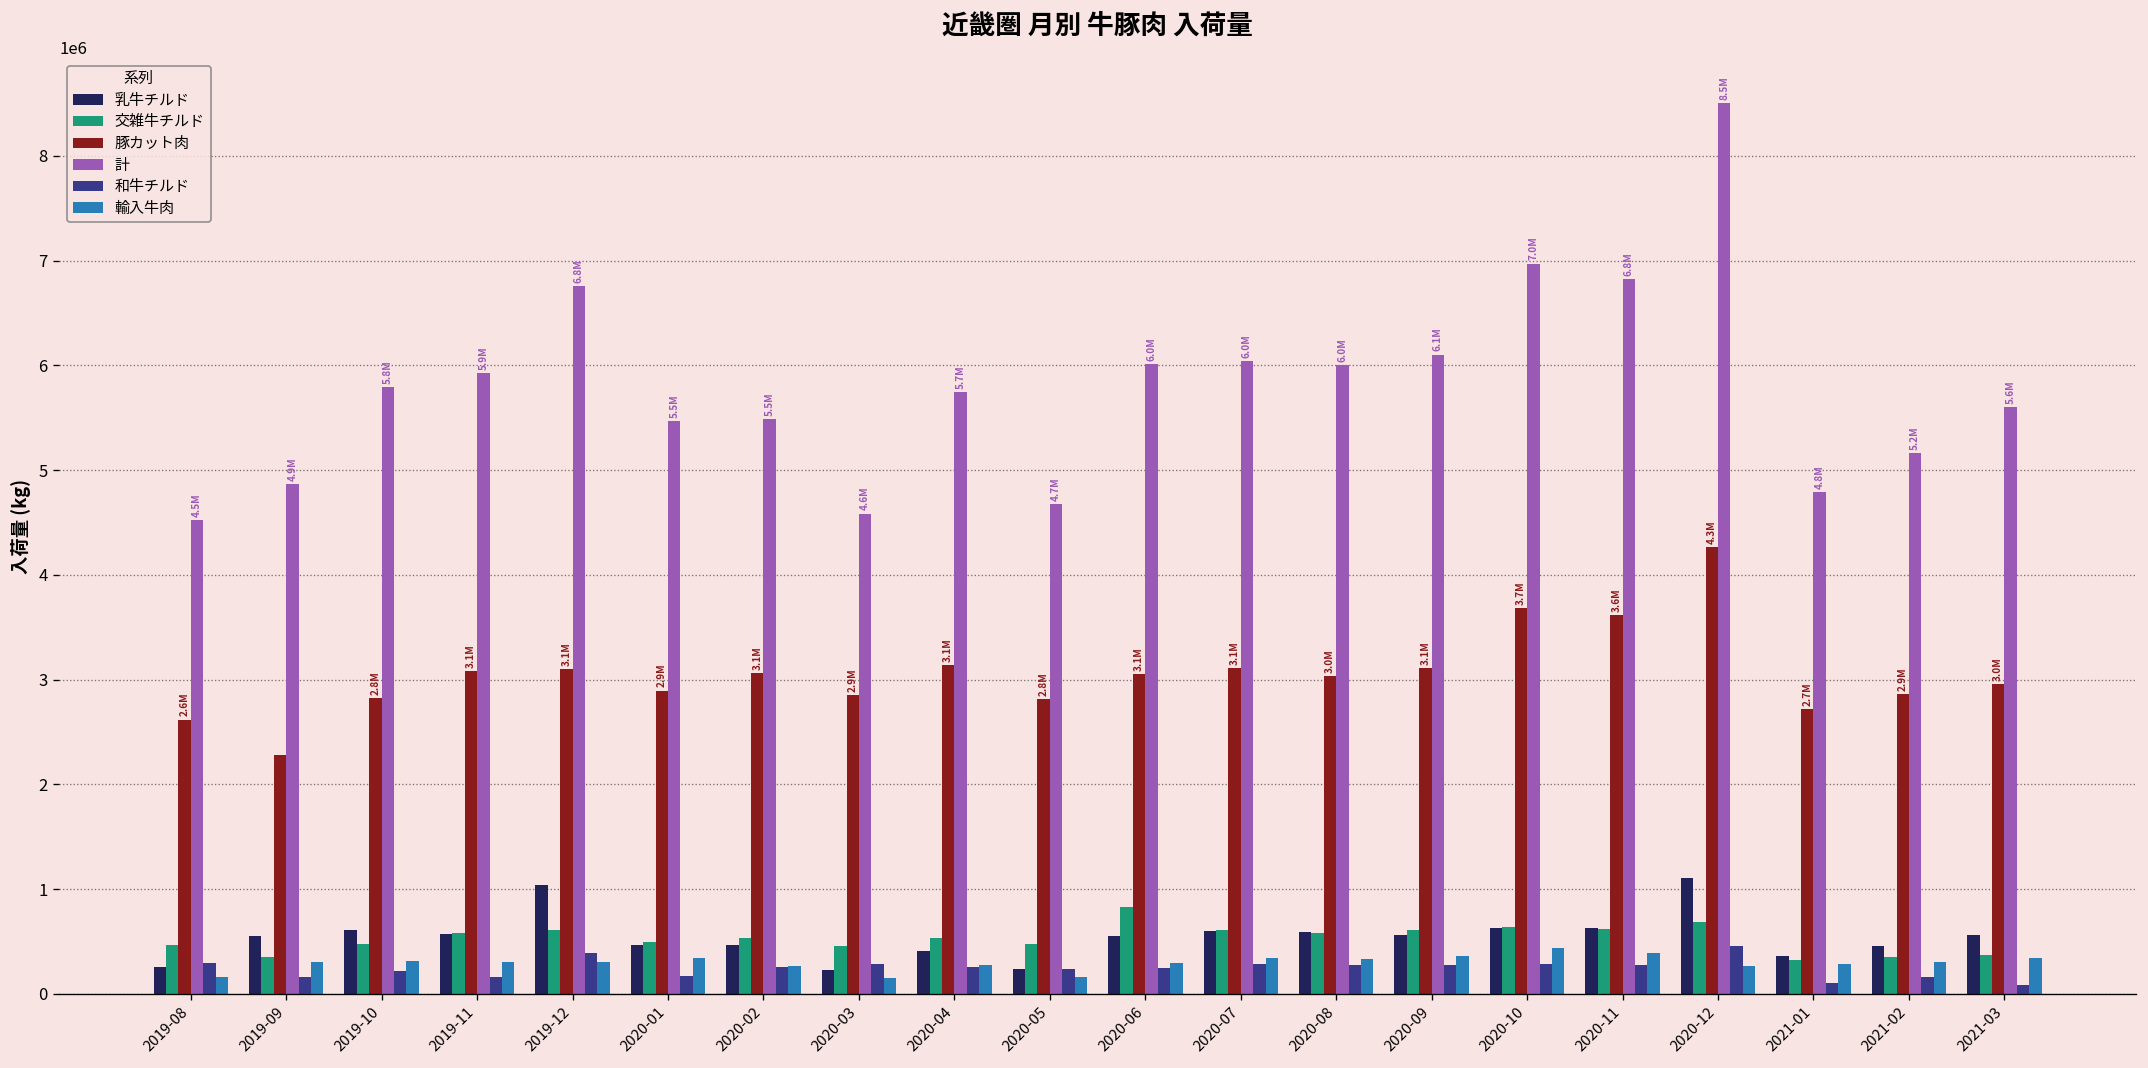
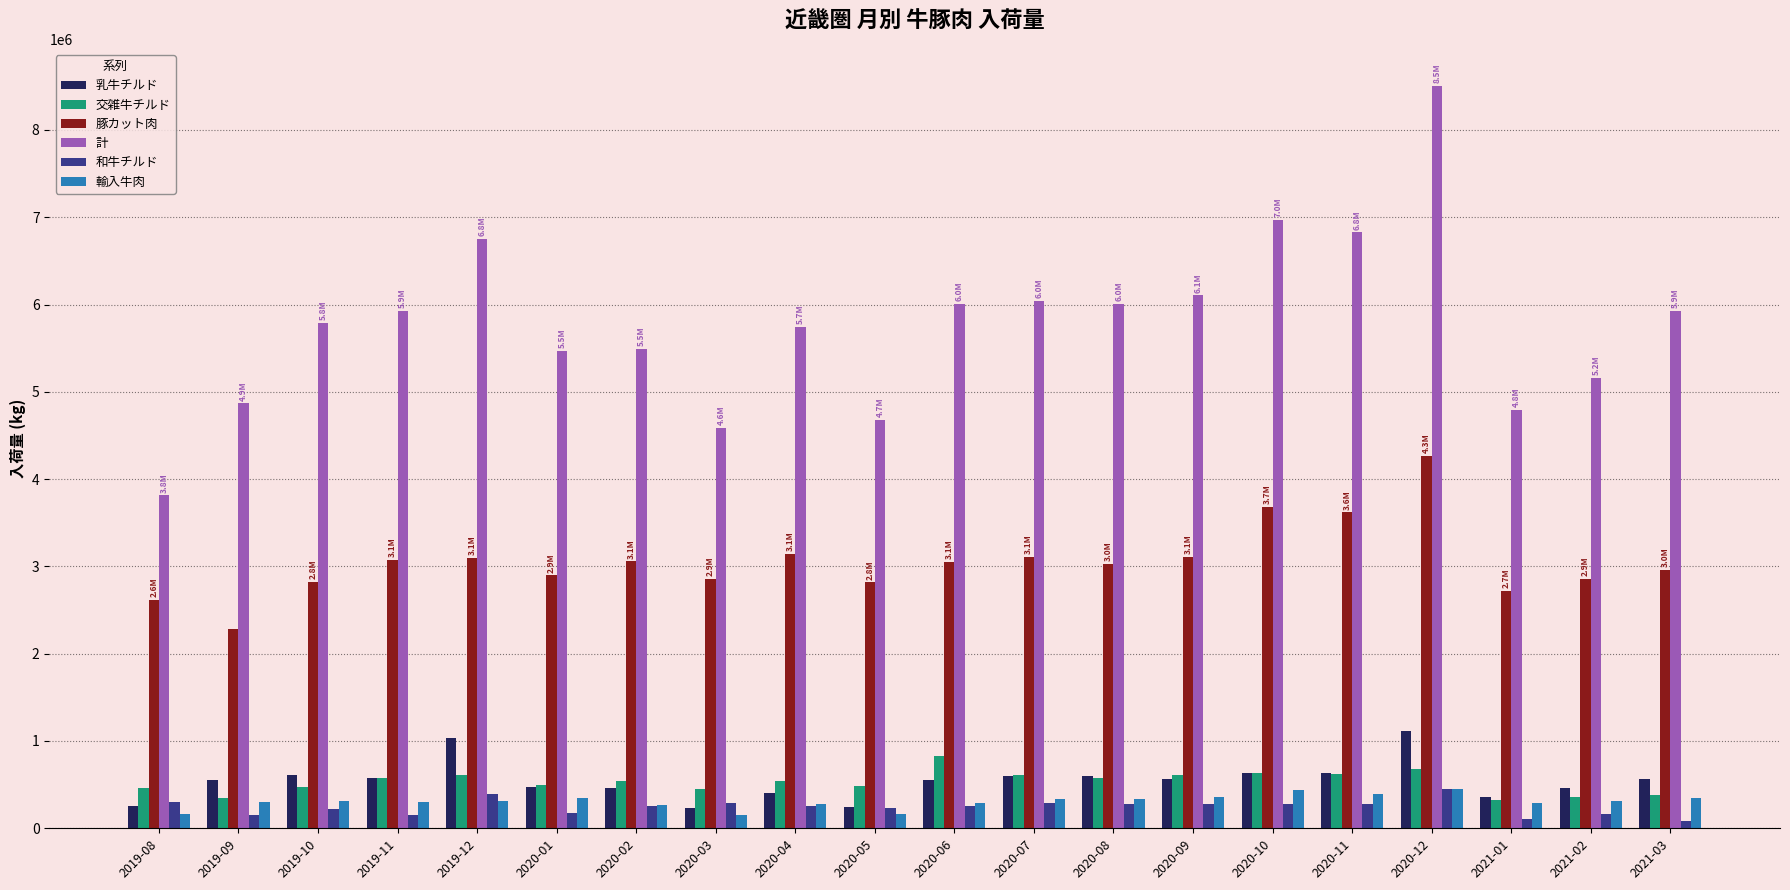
  {
    "乳牛チルド": {
      "2019-08": "300000",
      "2019-09": "600000",
      "2019-10": "600000",
      "2019-11": "600000",
      "2019-12": "1000000",
      "2020-01": "500000",
      "2020-02": "500000",
      "2020-03": "200000",
      "2020-04": "400000",
      "2020-05": "200000",
      "2020-06": "600000",
      "2020-07": "600000",
      "2020-08": "600000",
      "2020-09": "600000",
      "2020-10": "600000",
      "2020-11": "600000",
      "2020-12": "1100000",
      "2021-01": "400000",
      "2021-02": "500000",
      "2021-03": "600000"
    },
    "交雑牛チルド": {
      "2019-08": "500000",
      "2019-09": "400000",
      "2019-10": "500000",
      "2019-11": "600000",
      "2019-12": "600000",
      "2020-01": "500000",
      "2020-02": "500000",
      "2020-03": "500000",
      "2020-04": "500000",
      "2020-05": "500000",
      "2020-06": "800000",
      "2020-07": "600000",
      "2020-08": "600000",
      "2020-09": "600000",
      "2020-10": "600000",
      "2020-11": "600000",
      "2020-12": "700000",
      "2021-01": "300000",
      "2021-02": "400000",
      "2021-03": "400000"
    },
    "豚カット肉": {
      "2019-08": "2.6M",
      "2019-10": "2.8M",
      "2019-11": "3.1M",
      "2019-12": "3.1M",
      "2020-01": "2.9M",
      "2020-02": "3.1M",
      "2020-03": "2.9M",
      "2020-04": "3.1M",
      "2020-05": "2.8M",
      "2020-06": "3.1M",
      "2020-07": "3.1M",
      "2020-08": "3.0M",
      "2020-09": "3.1M",
      "2020-10": "3.7M",
      "2020-11": "3.6M",
      "2020-12": "4.3M",
      "2021-01": "2.7M",
      "2021-02": "2.9M",
      "2021-03": "3.0M"
    },
    "計": {
-     "2019-08": "4.5M",
+     "2019-08": "3.8M",
      "2019-09": "4.9M",
      "2019-10": "5.8M",
      "2019-11": "5.9M",
      "2019-12": "6.8M",
      "2020-01": "5.5M",
      "2020-02": "5.5M",
      "2020-03": "4.6M",
      "2020-04": "5.7M",
      "2020-05": "4.7M",
      "2020-06": "6.0M",
      "2020-07": "6.0M",
      "2020-08": "6.0M",
      "2020-09": "6.1M",
      "2020-10": "7.0M",
      "2020-11": "6.8M",
      "2020-12": "8.5M",
      "2021-01": "4.8M",
      "2021-02": "5.2M",
-     "2021-03": "5.6M"
+     "2021-03": "5.9M"
    },
    "和牛チルド": {
      "2019-08": "300000",
      "2019-09": "200000",
      "2019-10": "200000",
      "2019-11": "200000",
      "2019-12": "400000",
      "2020-01": "200000",
      "2020-02": "300000",
      "2020-03": "300000",
      "2020-04": "300000",
      "2020-05": "200000",
      "2020-06": "300000",
      "2020-07": "300000",
      "2020-08": "300000",
      "2020-09": "300000",
      "2020-10": "300000",
      "2020-11": "300000",
      "2020-12": "500000",
      "2021-01": "100000",
      "2021-02": "200000",
      "2021-03": "100000"
    },
    "輸入牛肉": {
      "2019-08": "200000",
      "2019-09": "300000",
      "2019-10": "300000",
      "2019-11": "300000",
      "2019-12": "300000",
      "2020-01": "300000",
      "2020-02": "300000",
      "2020-03": "100000",
      "2020-04": "300000",
      "2020-05": "200000",
      "2020-06": "300000",
      "2020-07": "300000",
      "2020-08": "300000",
      "2020-09": "400000",
      "2020-10": "400000",
      "2020-11": "400000",
-     "2020-12": "300000",
+     "2020-12": "400000",
      "2021-01": "300000",
      "2021-02": "300000",
      "2021-03": "300000"
    }
  }
